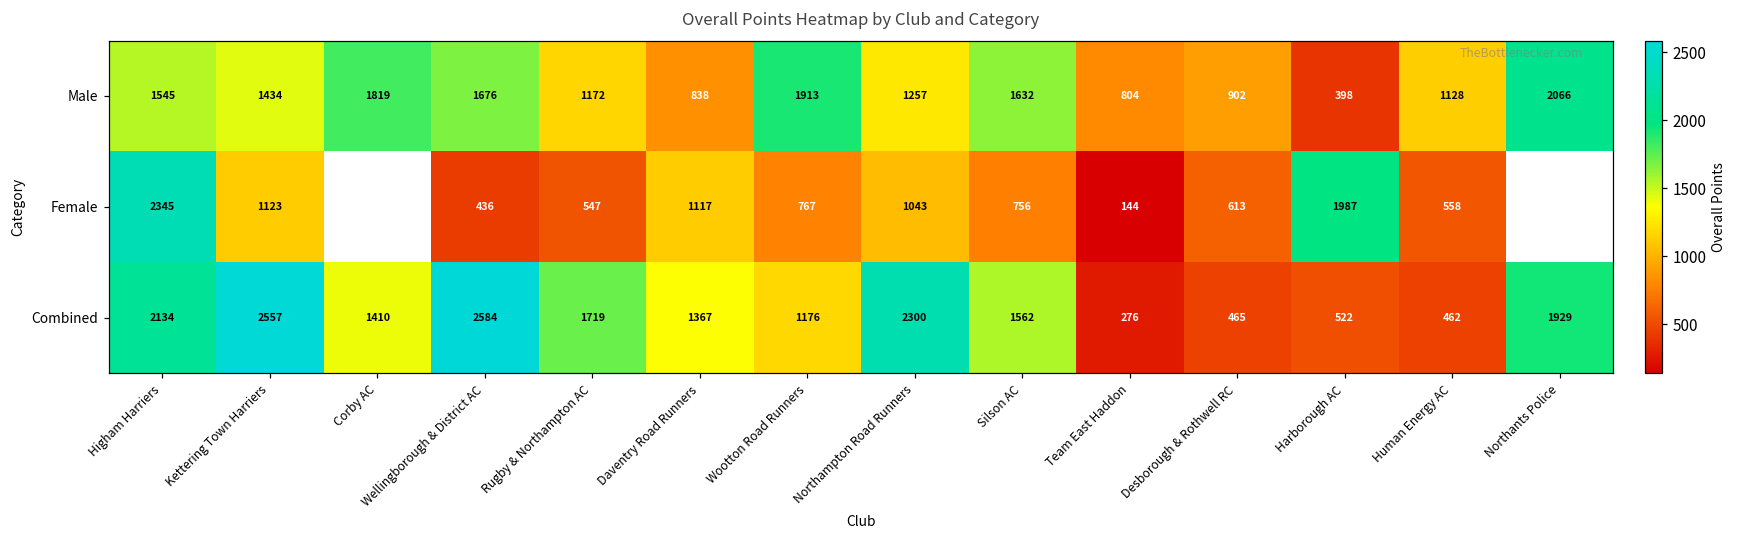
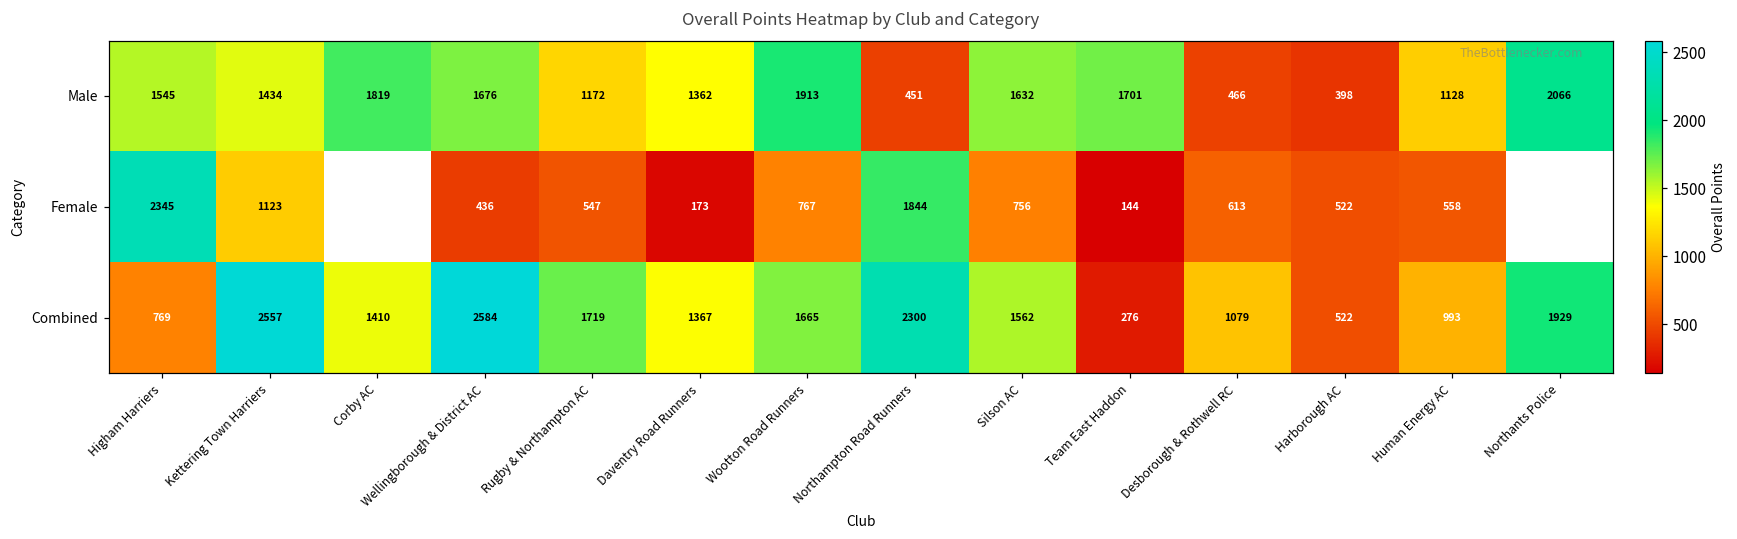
  {
    "Male": {
      "Higham Harriers": 1545,
      "Kettering Town Harriers": 1434,
      "Corby AC": 1819,
      "Wellingborough & District AC": 1676,
      "Rugby & Northampton AC": 1172,
-     "Daventry Road Runners": 838,
+     "Daventry Road Runners": 1362,
      "Wootton Road Runners": 1913,
-     "Northampton Road Runners": 1257,
+     "Northampton Road Runners": 451,
      "Silson AC": 1632,
-     "Team East Haddon": 804,
-     "Desborough & Rothwell RC": 902,
+     "Team East Haddon": 1701,
+     "Desborough & Rothwell RC": 466,
      "Harborough AC": 398,
      "Human Energy AC": 1128
    },
    "Female": {
      "Higham Harriers": 2345,
      "Kettering Town Harriers": 1123,
      "Wellingborough & District AC": 436,
      "Rugby & Northampton AC": 547,
-     "Daventry Road Runners": 1117,
+     "Daventry Road Runners": 173,
      "Wootton Road Runners": 767,
-     "Northampton Road Runners": 1043,
+     "Northampton Road Runners": 1844,
      "Silson AC": 756,
      "Team East Haddon": 144,
      "Desborough & Rothwell RC": 613,
-     "Harborough AC": 1987,
+     "Harborough AC": 522,
      "Human Energy AC": 558
    },
    "Combined": {
-     "Higham Harriers": 2134,
+     "Higham Harriers": 769,
      "Kettering Town Harriers": 2557,
      "Corby AC": 1410,
      "Wellingborough & District AC": 2584,
      "Rugby & Northampton AC": 1719,
      "Daventry Road Runners": 1367,
-     "Wootton Road Runners": 1176,
+     "Wootton Road Runners": 1665,
      "Northampton Road Runners": 2300,
      "Silson AC": 1562,
      "Team East Haddon": 276,
-     "Desborough & Rothwell RC": 465,
+     "Desborough & Rothwell RC": 1079,
      "Harborough AC": 522,
-     "Human Energy AC": 462,
+     "Human Energy AC": 993,
      "Northants Police": 1929
    }
  }
